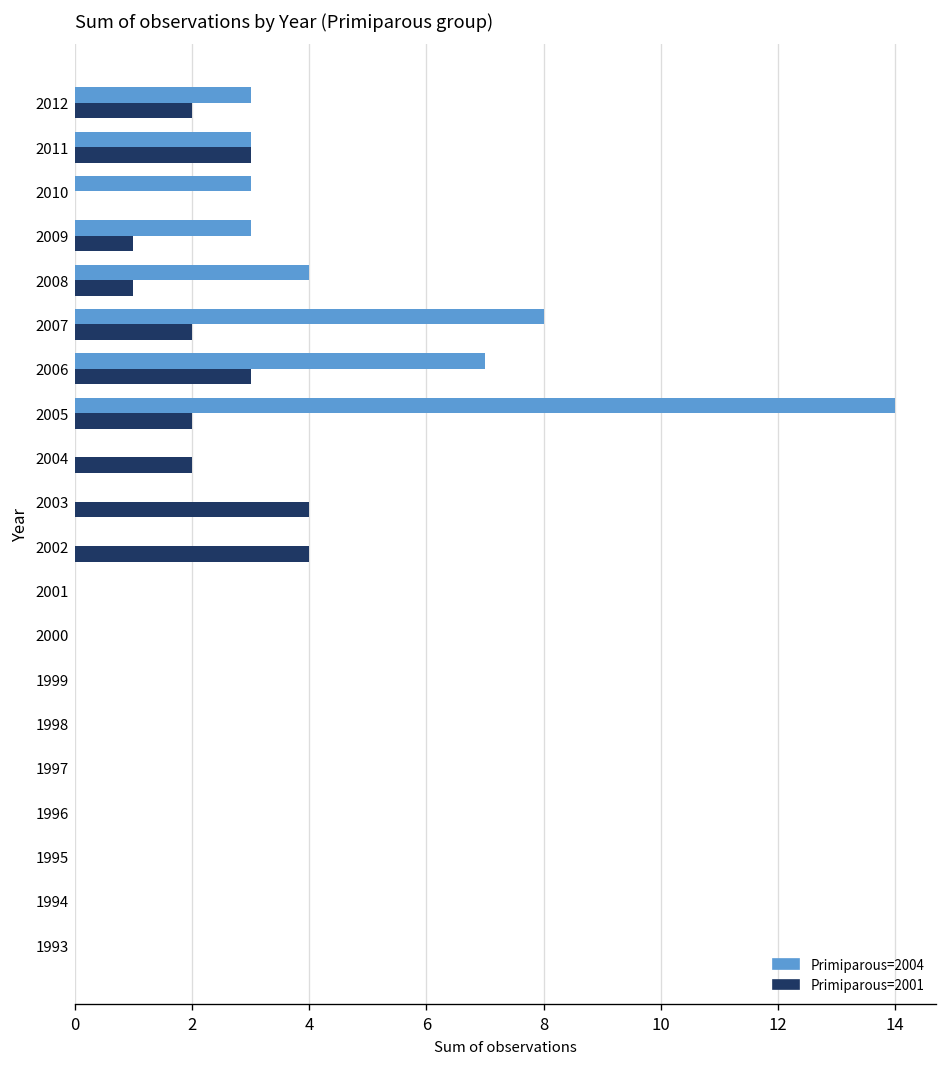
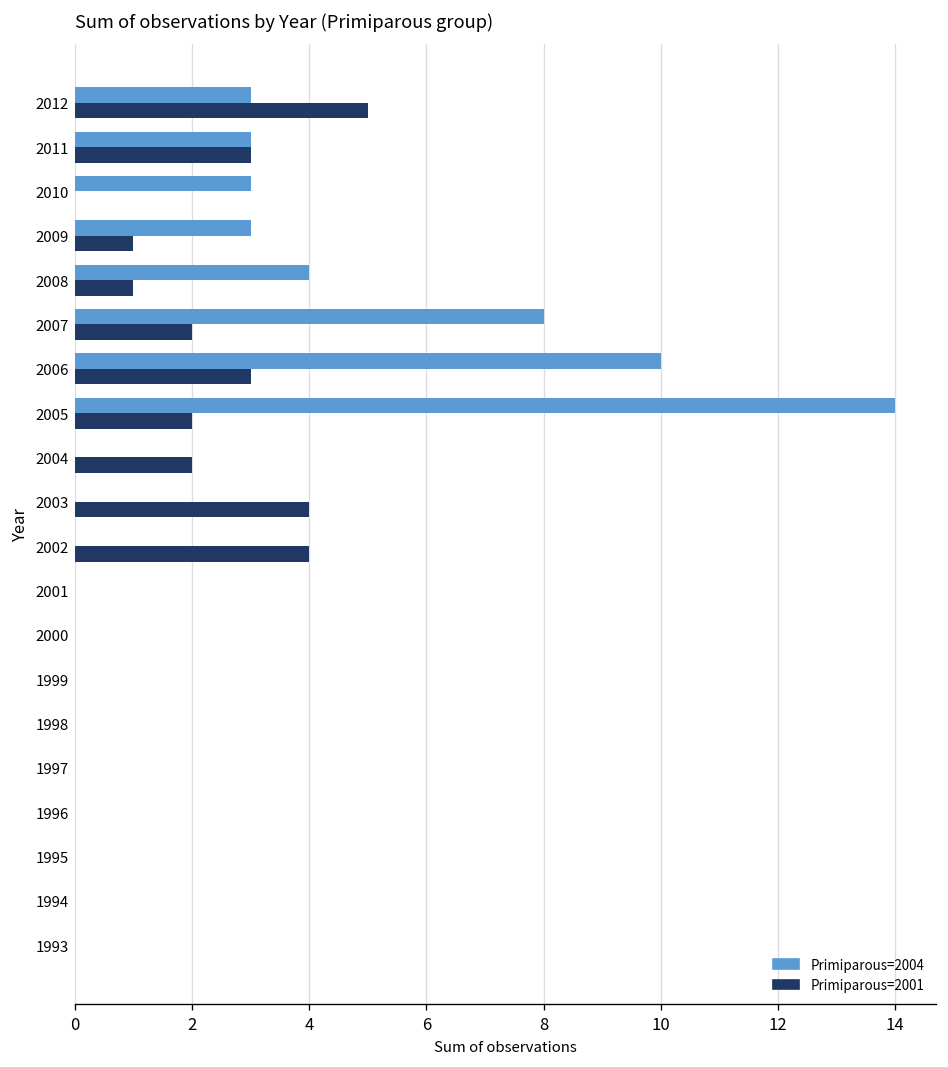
  {
    "Primiparous=2004": {
      "2012": 3,
      "2011": 3,
      "2010": 3,
      "2009": 3,
      "2008": 4,
      "2007": 8,
-     "2006": 7,
+     "2006": 10,
      "2005": 14,
      "2004": 0,
      "2003": 0,
      "2002": 0,
      "2001": 0,
      "2000": 0,
      "1999": 0,
      "1998": 0,
      "1997": 0,
      "1996": 0,
      "1995": 0,
      "1994": 0,
      "1993": 0
    },
    "Primiparous=2001": {
-     "2012": 2,
+     "2012": 5,
      "2011": 3,
      "2010": 0,
      "2009": 1,
      "2008": 1,
      "2007": 2,
      "2006": 3,
      "2005": 2,
      "2004": 2,
      "2003": 4,
      "2002": 4,
      "2001": 0,
      "2000": 0,
      "1999": 0,
      "1998": 0,
      "1997": 0,
      "1996": 0,
      "1995": 0,
      "1994": 0,
      "1993": 0
    }
  }
